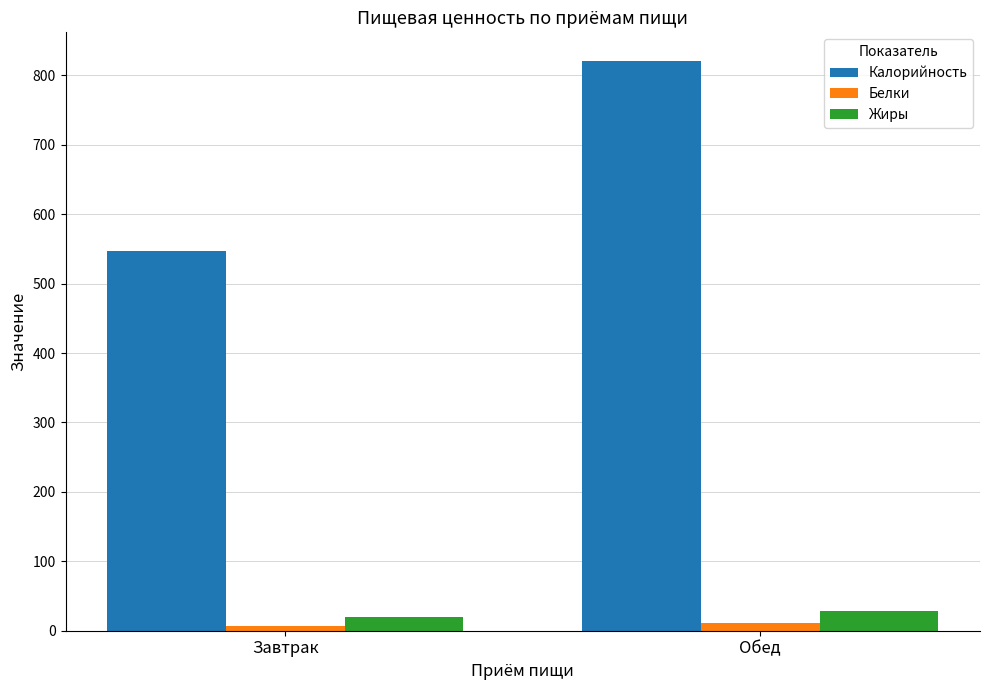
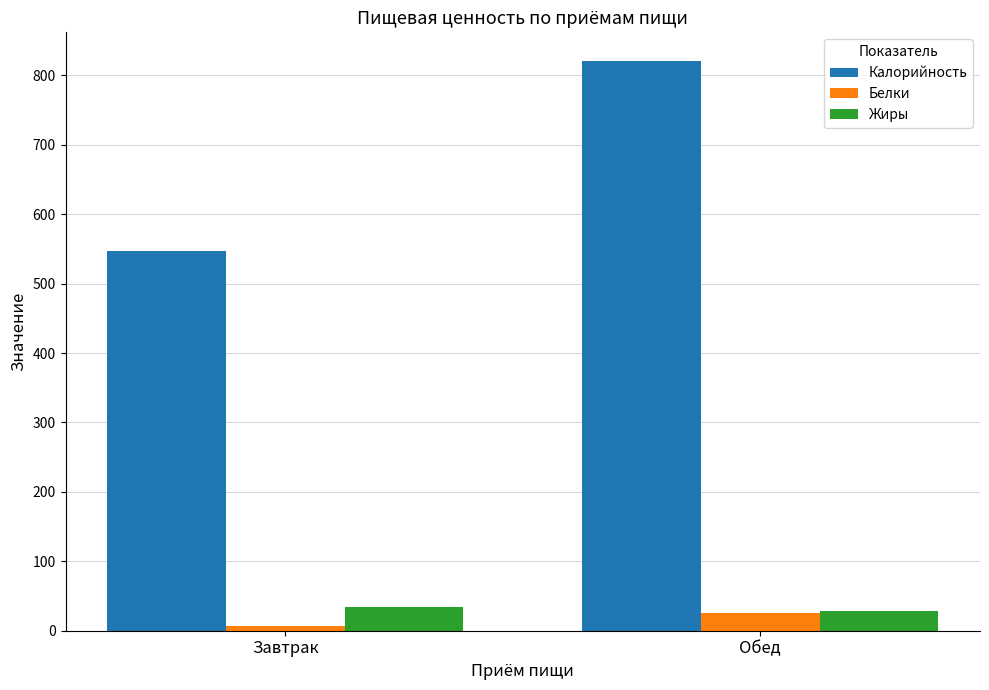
  {
    "Калорийность": {
      "Завтрак": 550,
      "Обед": 820
    },
    "Белки": {
      "Завтрак": 10,
-     "Обед": 10
+     "Обед": 30
    },
    "Жиры": {
-     "Завтрак": 20,
+     "Завтрак": 30,
      "Обед": 30
    }
  }
